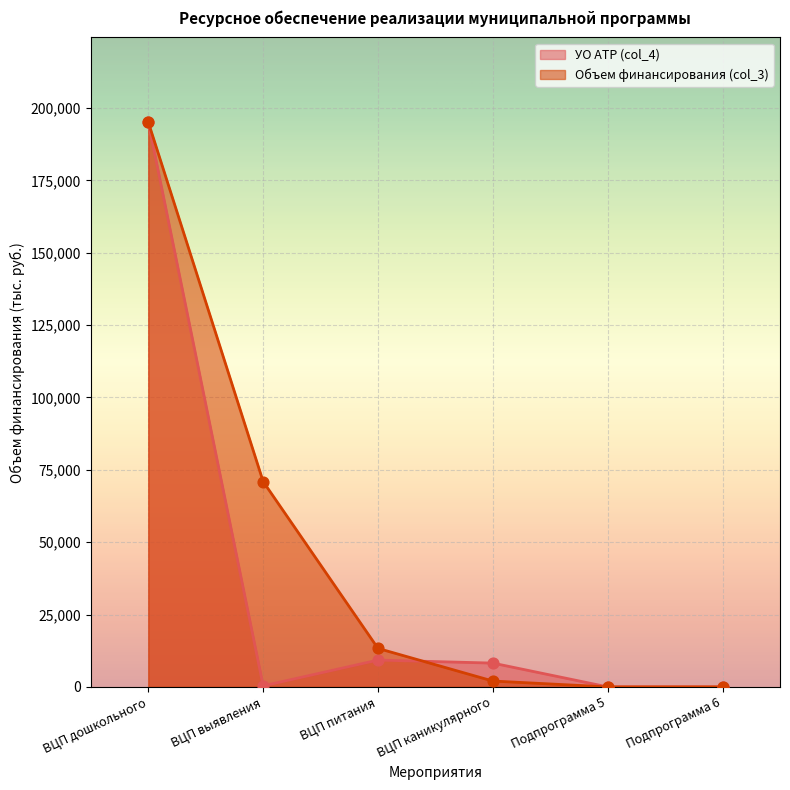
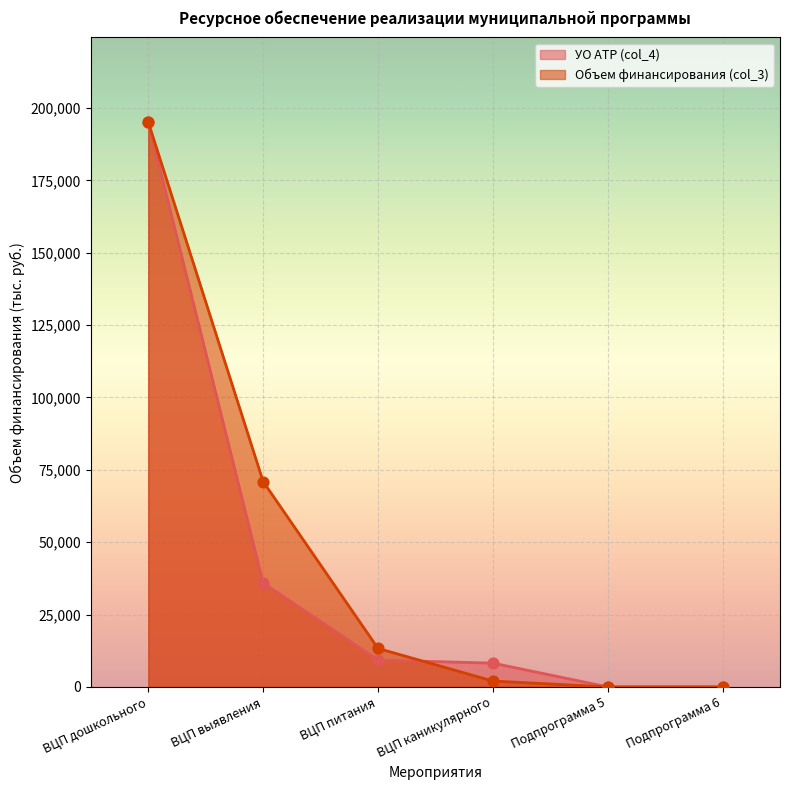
  {
    "УО АТР (col_4)": {
-     "ВЦП выявления": "0",
+     "ВЦП выявления": "36,000",
      "ВЦП питания": "9,000",
      "ВЦП каникулярного": "8,000"
    },
    "Объем финансирования (col_3)": {
      "ВЦП выявления": "71,000",
      "ВЦП питания": "13,000",
      "ВЦП каникулярного": "2,000"
    }
  }
